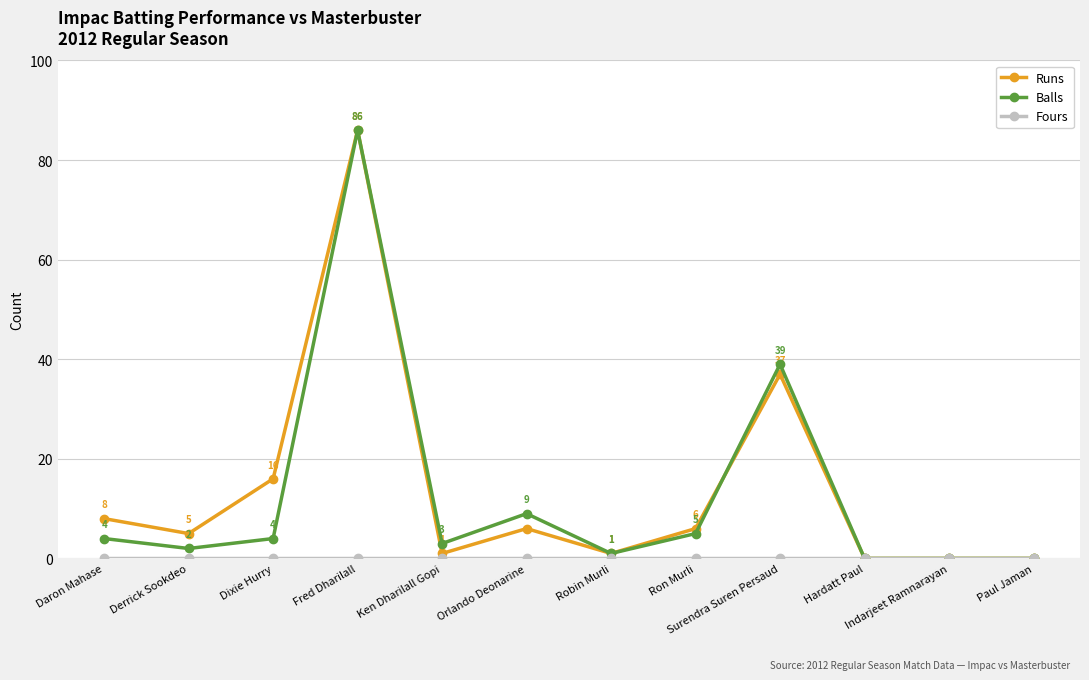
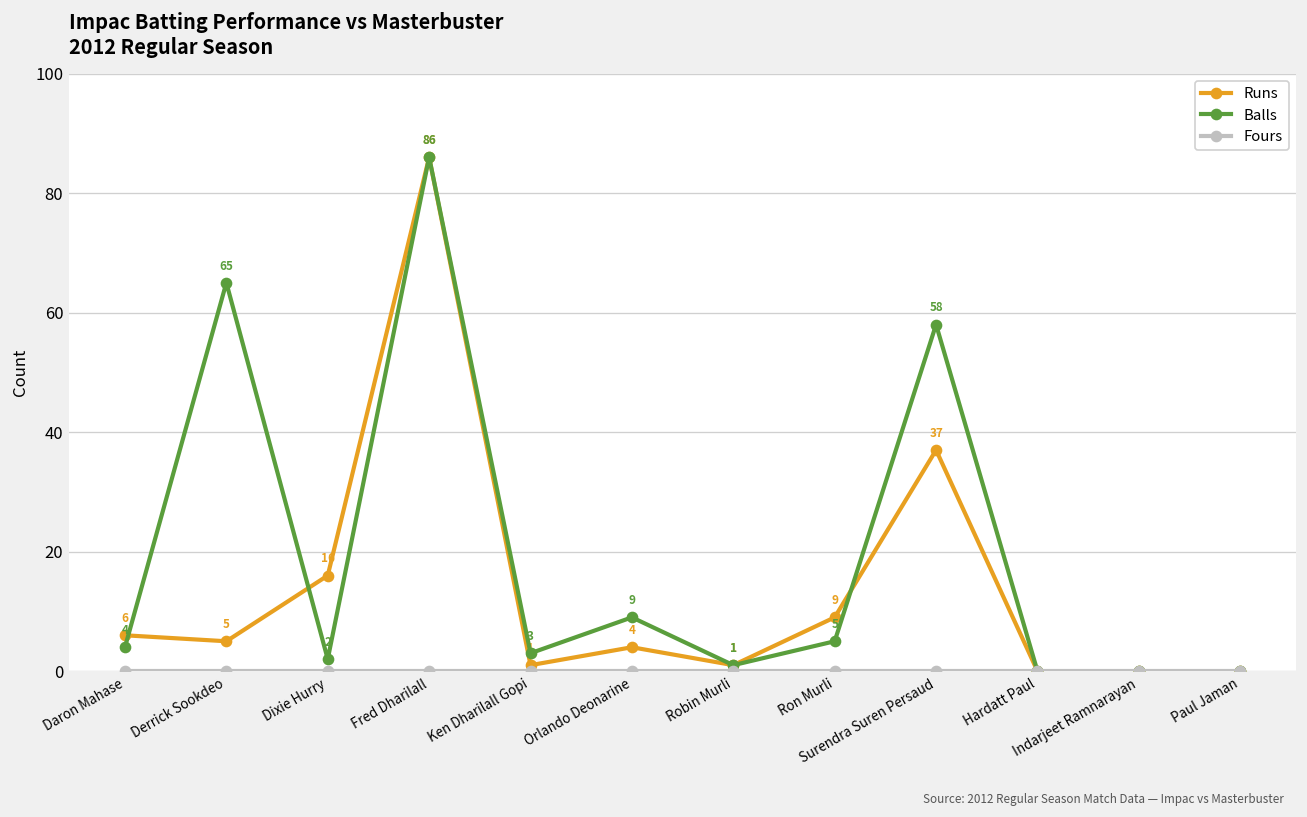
  {
    "Runs": {
-     "Daron Mahase": 8,
+     "Daron Mahase": 6,
      "Derrick Sookdeo": 5,
      "Dixie Hurry": 16,
-     "Orlando Deonarine": 6,
-     "Ron Murli": 6,
+     "Orlando Deonarine": 4,
+     "Ron Murli": 9,
      "Surendra Suren Persaud": 37
    },
    "Balls": {
-     "Derrick Sookdeo": 2,
-     "Dixie Hurry": 4,
+     "Derrick Sookdeo": 65,
+     "Dixie Hurry": 2,
      "Ken Dharilall Gopi": 3,
      "Orlando Deonarine": 9,
-     "Surendra Suren Persaud": 39
+     "Surendra Suren Persaud": 58
    },
    "Fours": {
      "Daron Mahase": 0,
      "Derrick Sookdeo": 0,
      "Dixie Hurry": 0,
      "Fred Dharilall": 0,
      "Ken Dharilall Gopi": 0,
      "Orlando Deonarine": 0,
      "Robin Murli": 0,
      "Ron Murli": 0,
      "Surendra Suren Persaud": 0
    }
  }
